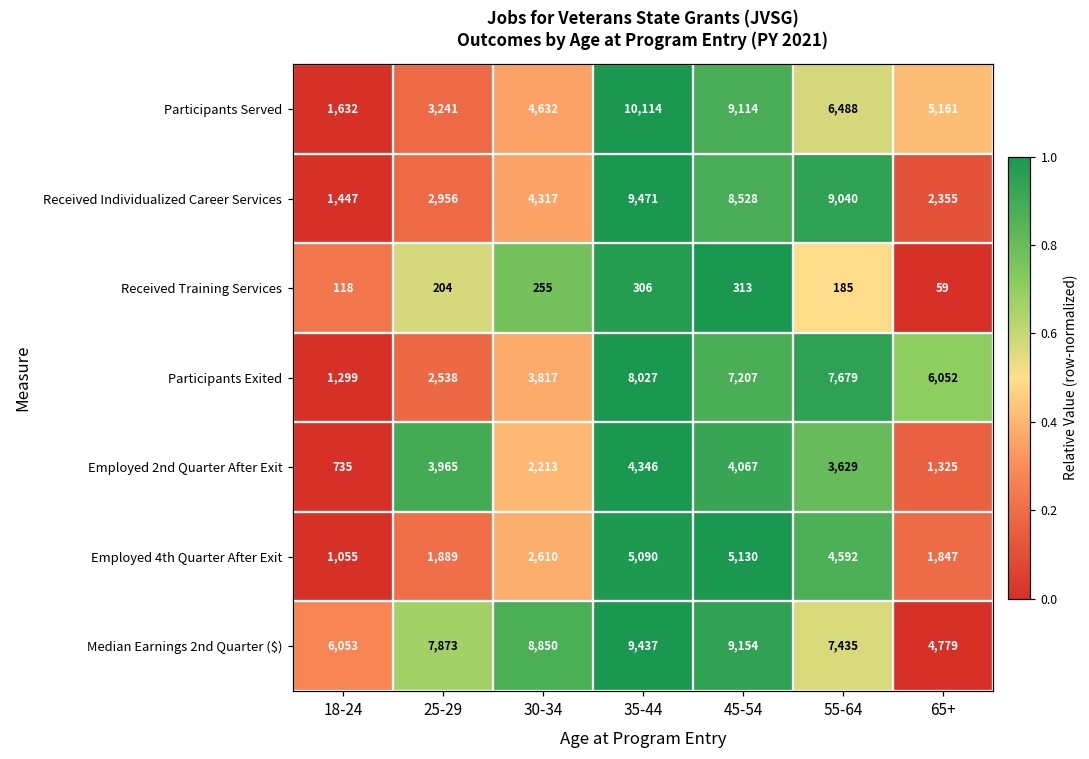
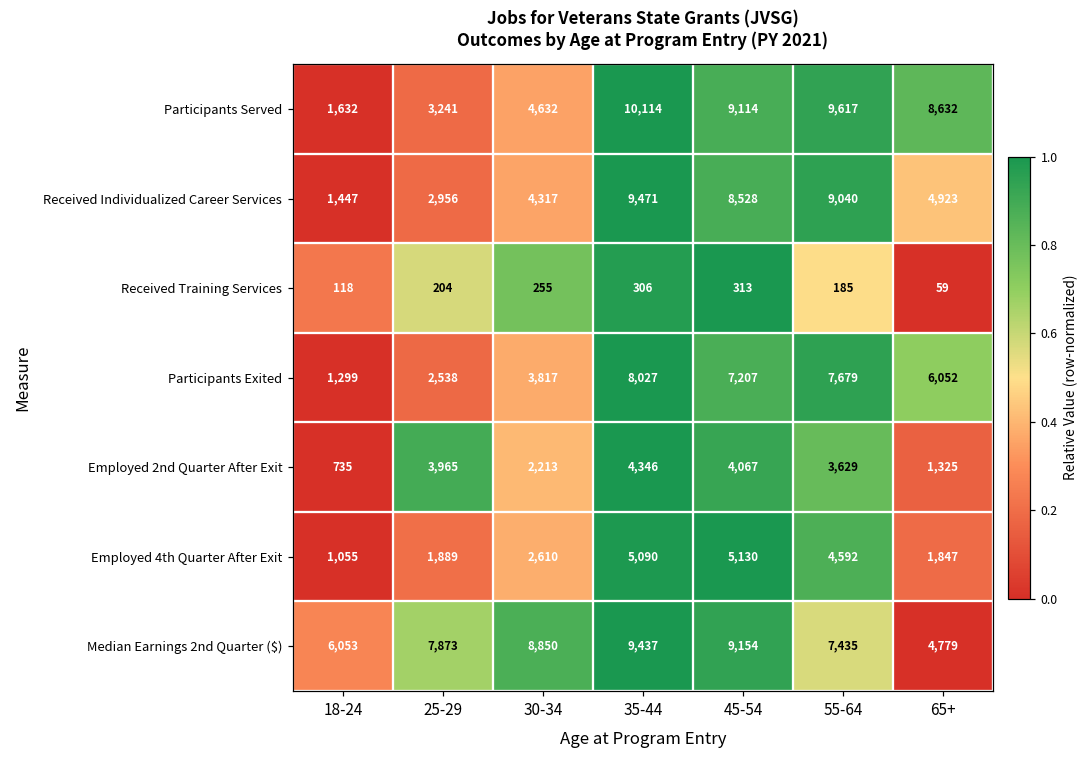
  {
    "Participants Served": {
      "18-24": "1,632",
      "25-29": "3,241",
      "30-34": "4,632",
      "35-44": "10,114",
      "45-54": "9,114",
-     "55-64": "6,488",
-     "65+": "5,161"
+     "55-64": "9,617",
+     "65+": "8,632"
    },
    "Received Individualized Career Services": {
      "18-24": "1,447",
      "25-29": "2,956",
      "30-34": "4,317",
      "35-44": "9,471",
      "45-54": "8,528",
      "55-64": "9,040",
-     "65+": "2,355"
+     "65+": "4,923"
    },
    "Received Training Services": {
      "18-24": "118",
      "25-29": "204",
      "30-34": "255",
      "35-44": "306",
      "45-54": "313",
      "55-64": "185",
      "65+": "59"
    },
    "Participants Exited": {
      "18-24": "1,299",
      "25-29": "2,538",
      "30-34": "3,817",
      "35-44": "8,027",
      "45-54": "7,207",
      "55-64": "7,679",
      "65+": "6,052"
    },
    "Employed 2nd Quarter After Exit": {
      "18-24": "735",
      "25-29": "3,965",
      "30-34": "2,213",
      "35-44": "4,346",
      "45-54": "4,067",
      "55-64": "3,629",
      "65+": "1,325"
    },
    "Employed 4th Quarter After Exit": {
      "18-24": "1,055",
      "25-29": "1,889",
      "30-34": "2,610",
      "35-44": "5,090",
      "45-54": "5,130",
      "55-64": "4,592",
      "65+": "1,847"
    },
    "Median Earnings 2nd Quarter ($)": {
      "18-24": "6,053",
      "25-29": "7,873",
      "30-34": "8,850",
      "35-44": "9,437",
      "45-54": "9,154",
      "55-64": "7,435",
      "65+": "4,779"
    }
  }
